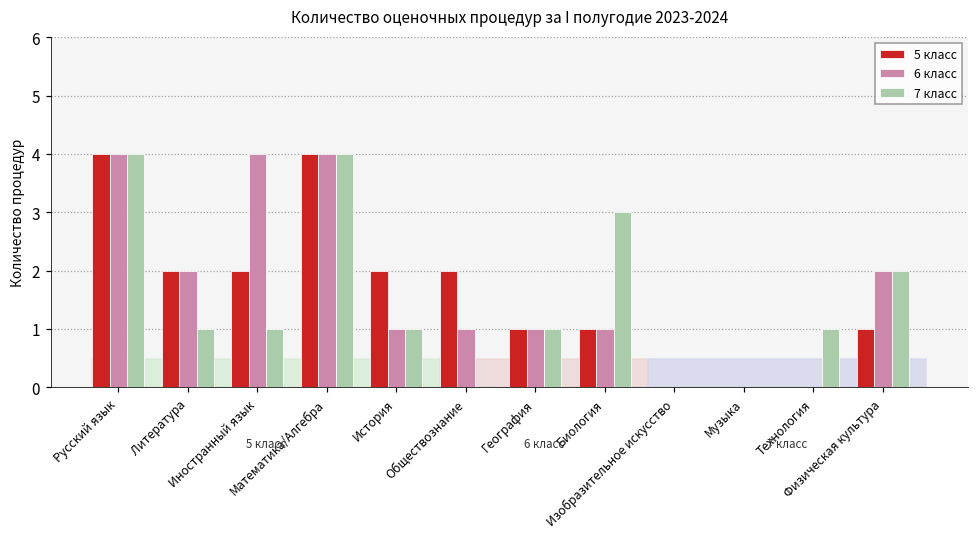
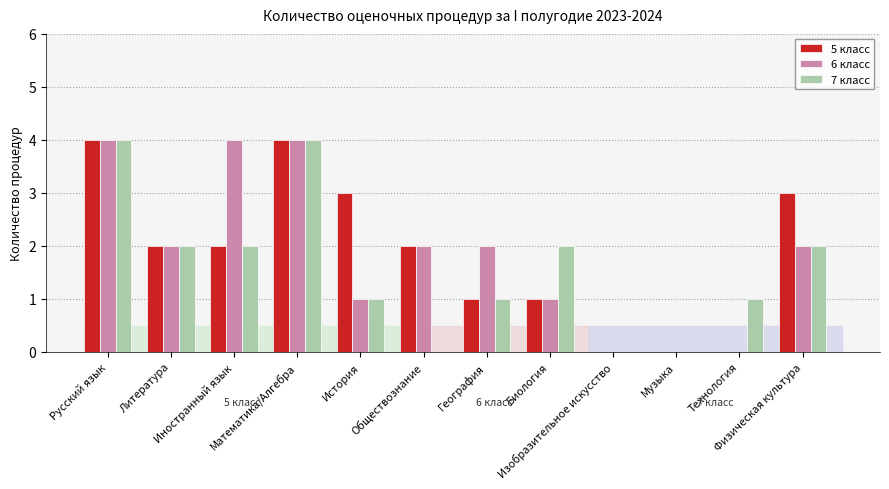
  {
    "5 класс": {
      "Русский язык": 4,
      "Литература": 2,
      "Иностранный язык": 2,
      "Математика/Алгебра": 4,
-     "История": 2,
+     "История": 3,
      "Обществознание": 2,
      "География": 1,
      "Биология": 1,
      "Изобразительное искусство": 0,
      "Музыка": 0,
      "Технология": 0,
-     "Физическая культура": 1
+     "Физическая культура": 3
    },
    "6 класс": {
      "Русский язык": 4,
      "Литература": 2,
      "Иностранный язык": 4,
      "Математика/Алгебра": 4,
      "История": 1,
-     "Обществознание": 1,
-     "География": 1,
+     "Обществознание": 2,
+     "География": 2,
      "Биология": 1,
      "Изобразительное искусство": 0,
      "Музыка": 0,
      "Технология": 0,
      "Физическая культура": 2
    },
    "7 класс": {
      "Русский язык": 4,
-     "Литература": 1,
-     "Иностранный язык": 1,
+     "Литература": 2,
+     "Иностранный язык": 2,
      "Математика/Алгебра": 4,
      "История": 1,
      "Обществознание": 0,
      "География": 1,
-     "Биология": 3,
+     "Биология": 2,
      "Изобразительное искусство": 0,
      "Музыка": 0,
      "Технология": 1,
      "Физическая культура": 2
    }
  }
